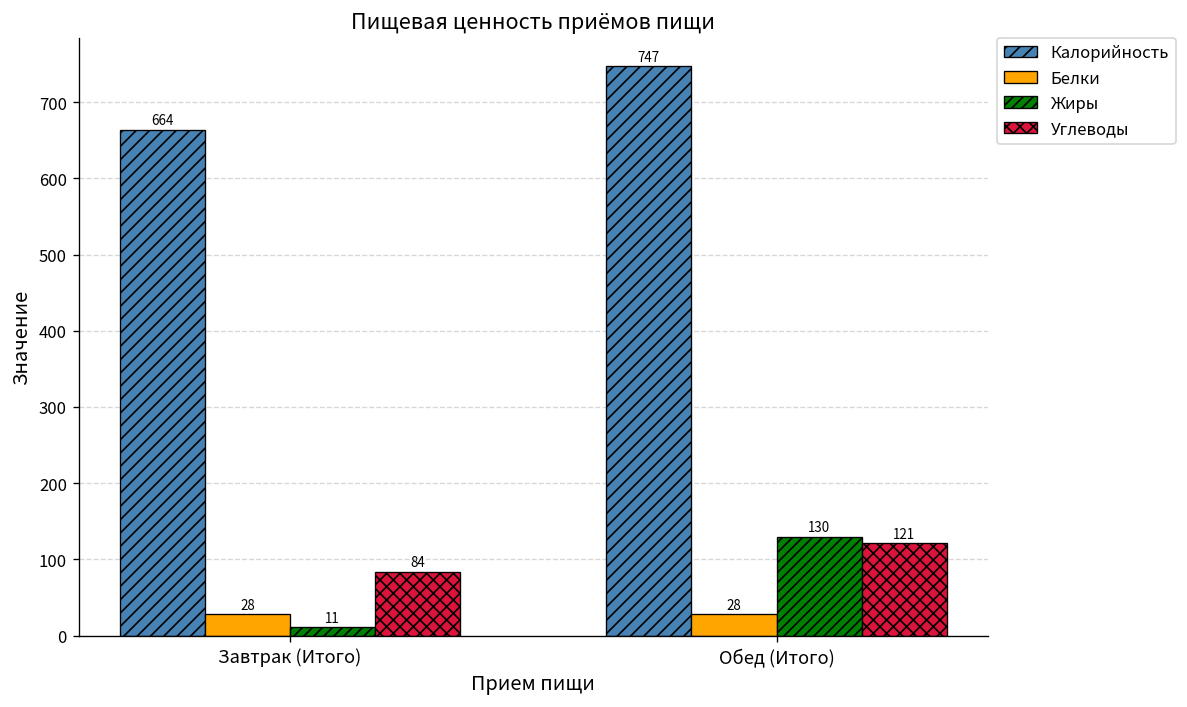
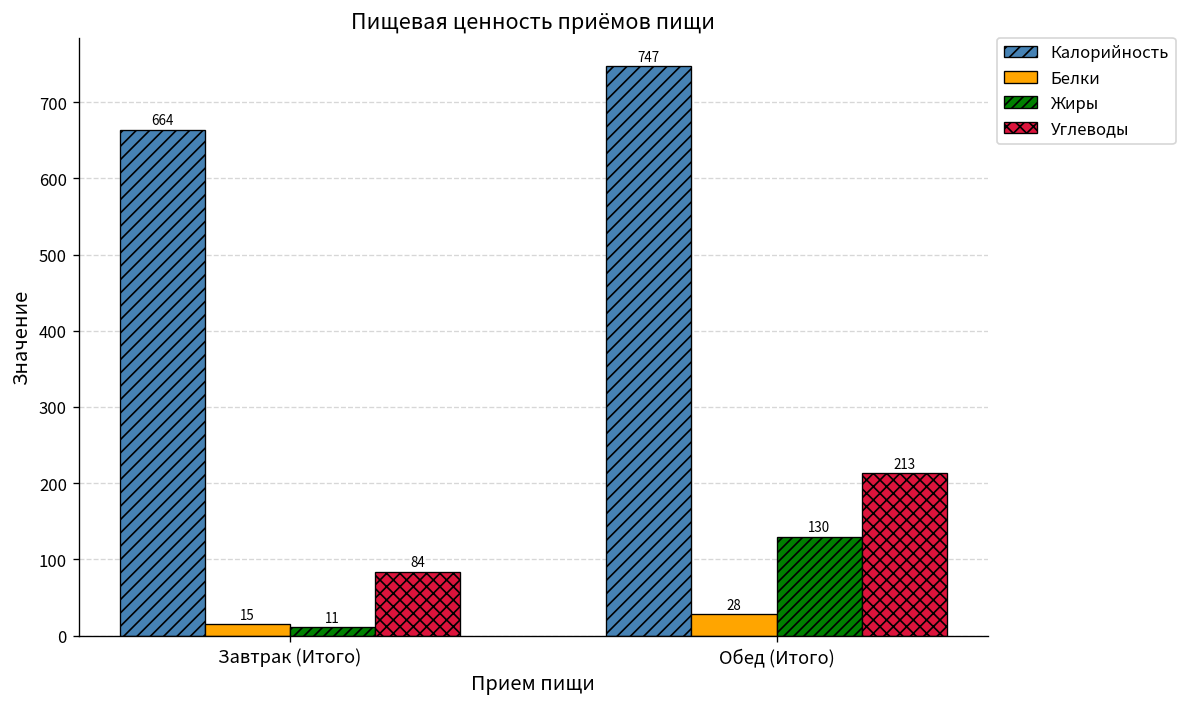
  {
    "Калорийность": {
      "Завтрак (Итого)": 664,
      "Обед (Итого)": 747
    },
    "Белки": {
-     "Завтрак (Итого)": 28,
+     "Завтрак (Итого)": 15,
      "Обед (Итого)": 28
    },
    "Жиры": {
      "Завтрак (Итого)": 11,
      "Обед (Итого)": 130
    },
    "Углеводы": {
      "Завтрак (Итого)": 84,
-     "Обед (Итого)": 121
+     "Обед (Итого)": 213
    }
  }
